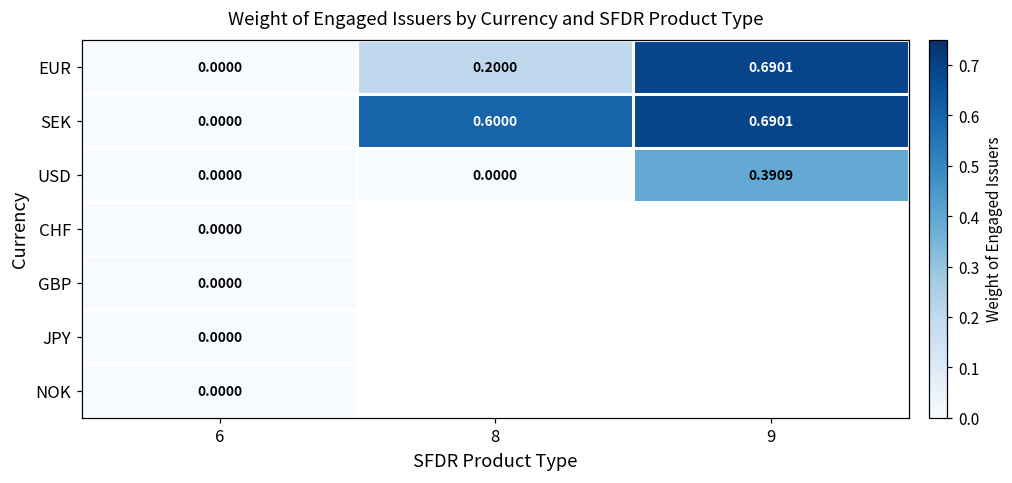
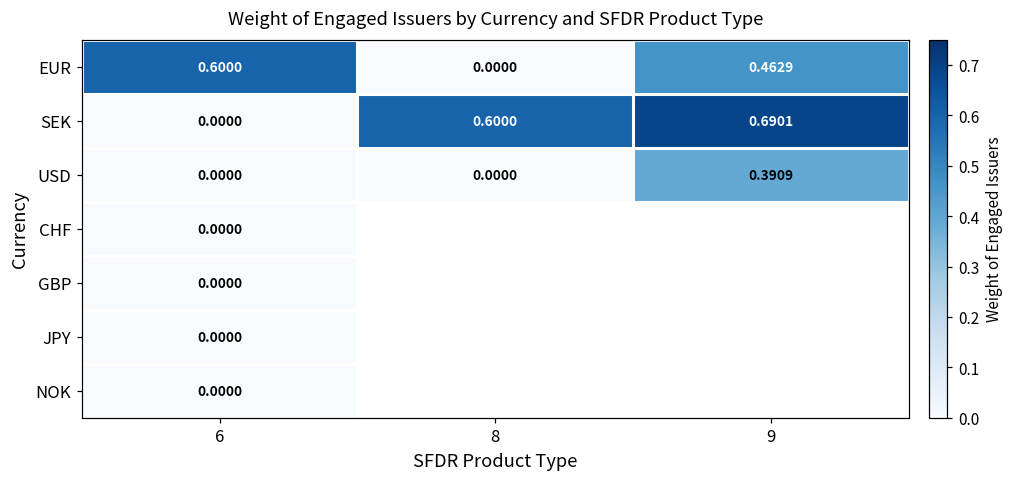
  {
    "EUR": {
-     "6": 0.0000,
-     "8": 0.2000,
-     "9": 0.6901
+     "6": 0.6000,
+     "8": 0.0000,
+     "9": 0.4629
    },
    "SEK": {
      "6": 0.0000,
      "8": 0.6000,
      "9": 0.6901
    },
    "USD": {
      "6": 0.0000,
      "8": 0.0000,
      "9": 0.3909
    },
    "CHF": {
      "6": 0.0000
    },
    "GBP": {
      "6": 0.0000
    },
    "JPY": {
      "6": 0.0000
    },
    "NOK": {
      "6": 0.0000
    }
  }
